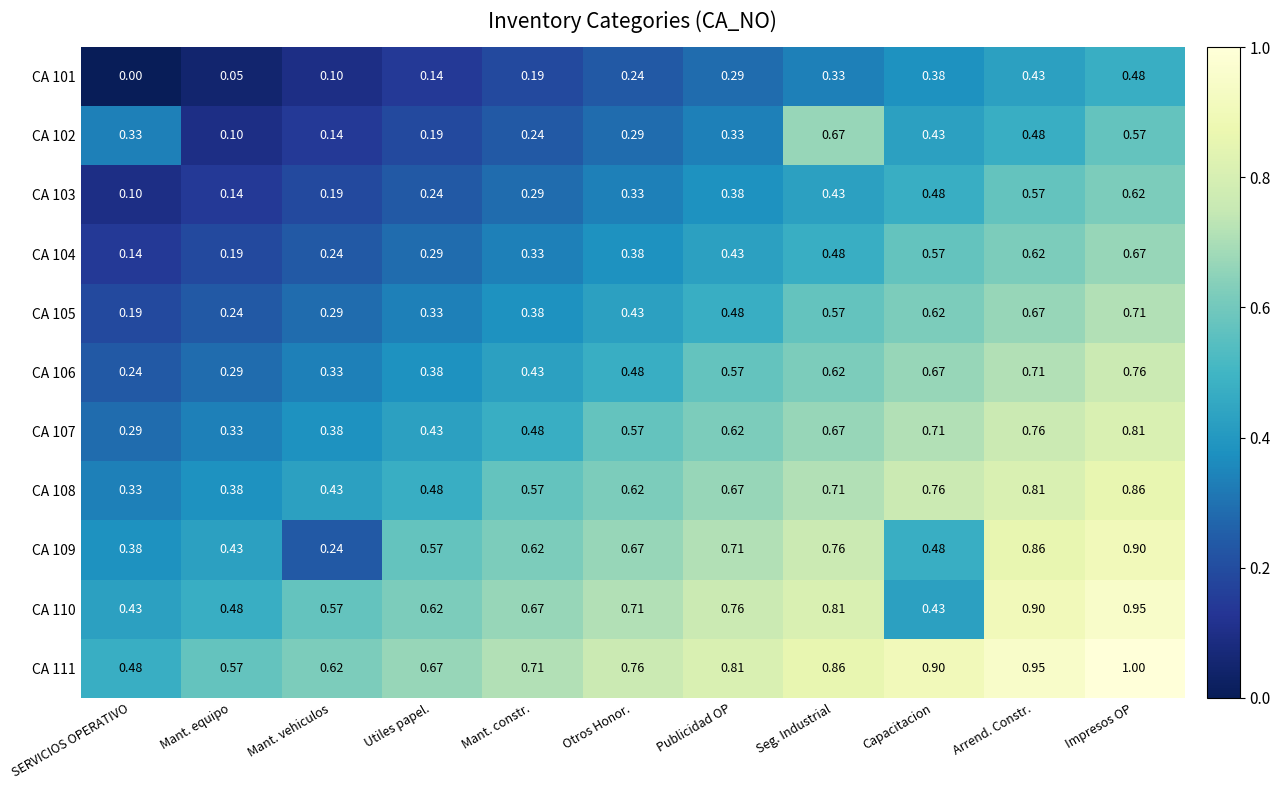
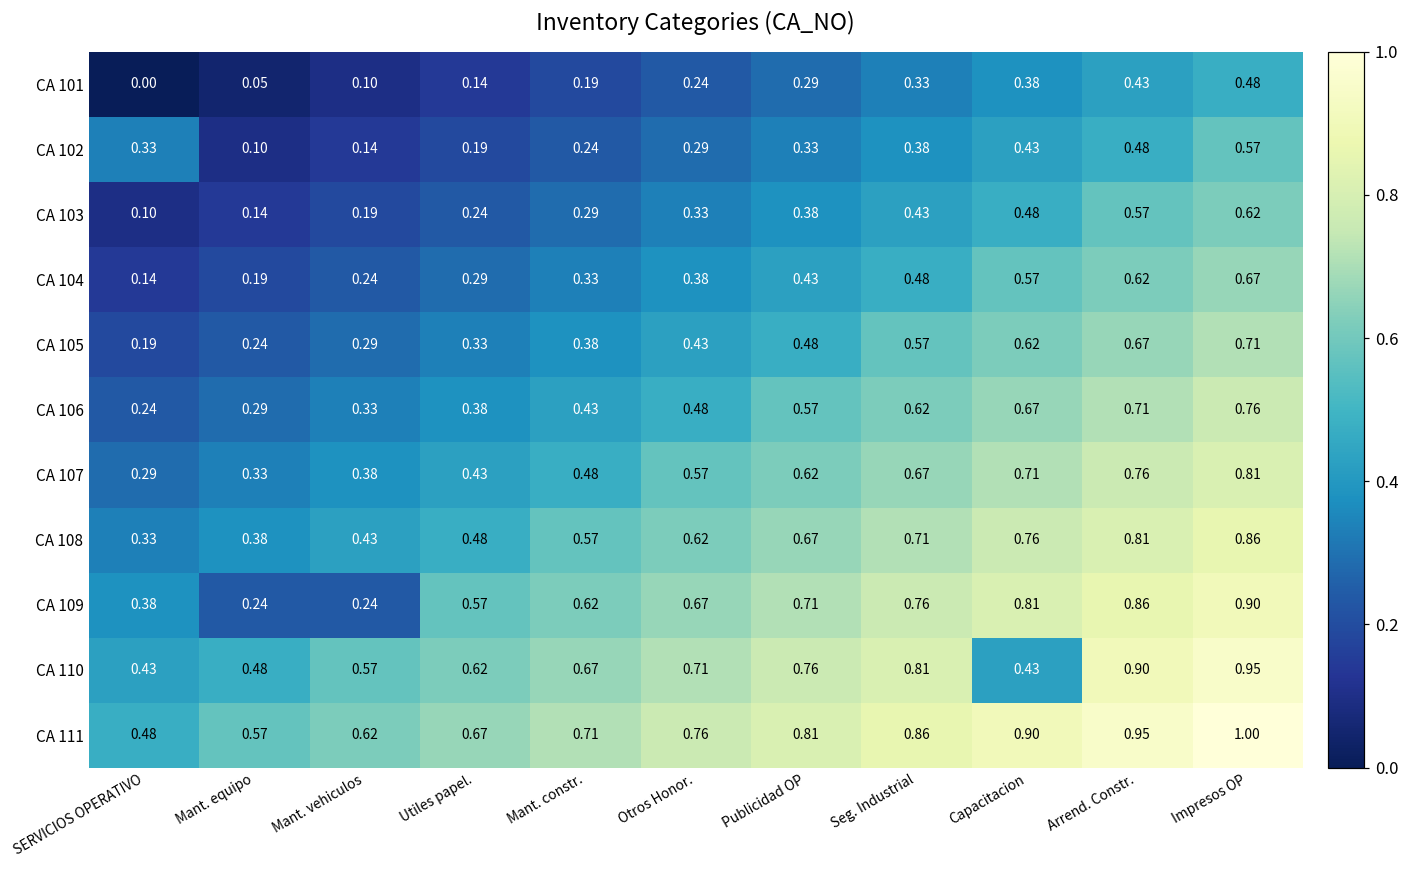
  {
    "CA 101": {
      "SERVICIOS OPERATIVO": 0.00,
      "Mant. equipo": 0.05,
      "Mant. vehiculos": 0.10,
      "Utiles papel.": 0.14,
      "Mant. constr.": 0.19,
      "Otros Honor.": 0.24,
      "Publicidad OP": 0.29,
      "Seg. Industrial": 0.33,
      "Capacitacion": 0.38,
      "Arrend. Constr.": 0.43,
      "Impresos OP": 0.48
    },
    "CA 102": {
      "SERVICIOS OPERATIVO": 0.33,
      "Mant. equipo": 0.10,
      "Mant. vehiculos": 0.14,
      "Utiles papel.": 0.19,
      "Mant. constr.": 0.24,
      "Otros Honor.": 0.29,
      "Publicidad OP": 0.33,
-     "Seg. Industrial": 0.67,
+     "Seg. Industrial": 0.38,
      "Capacitacion": 0.43,
      "Arrend. Constr.": 0.48,
      "Impresos OP": 0.57
    },
    "CA 103": {
      "SERVICIOS OPERATIVO": 0.10,
      "Mant. equipo": 0.14,
      "Mant. vehiculos": 0.19,
      "Utiles papel.": 0.24,
      "Mant. constr.": 0.29,
      "Otros Honor.": 0.33,
      "Publicidad OP": 0.38,
      "Seg. Industrial": 0.43,
      "Capacitacion": 0.48,
      "Arrend. Constr.": 0.57,
      "Impresos OP": 0.62
    },
    "CA 104": {
      "SERVICIOS OPERATIVO": 0.14,
      "Mant. equipo": 0.19,
      "Mant. vehiculos": 0.24,
      "Utiles papel.": 0.29,
      "Mant. constr.": 0.33,
      "Otros Honor.": 0.38,
      "Publicidad OP": 0.43,
      "Seg. Industrial": 0.48,
      "Capacitacion": 0.57,
      "Arrend. Constr.": 0.62,
      "Impresos OP": 0.67
    },
    "CA 105": {
      "SERVICIOS OPERATIVO": 0.19,
      "Mant. equipo": 0.24,
      "Mant. vehiculos": 0.29,
      "Utiles papel.": 0.33,
      "Mant. constr.": 0.38,
      "Otros Honor.": 0.43,
      "Publicidad OP": 0.48,
      "Seg. Industrial": 0.57,
      "Capacitacion": 0.62,
      "Arrend. Constr.": 0.67,
      "Impresos OP": 0.71
    },
    "CA 106": {
      "SERVICIOS OPERATIVO": 0.24,
      "Mant. equipo": 0.29,
      "Mant. vehiculos": 0.33,
      "Utiles papel.": 0.38,
      "Mant. constr.": 0.43,
      "Otros Honor.": 0.48,
      "Publicidad OP": 0.57,
      "Seg. Industrial": 0.62,
      "Capacitacion": 0.67,
      "Arrend. Constr.": 0.71,
      "Impresos OP": 0.76
    },
    "CA 107": {
      "SERVICIOS OPERATIVO": 0.29,
      "Mant. equipo": 0.33,
      "Mant. vehiculos": 0.38,
      "Utiles papel.": 0.43,
      "Mant. constr.": 0.48,
      "Otros Honor.": 0.57,
      "Publicidad OP": 0.62,
      "Seg. Industrial": 0.67,
      "Capacitacion": 0.71,
      "Arrend. Constr.": 0.76,
      "Impresos OP": 0.81
    },
    "CA 108": {
      "SERVICIOS OPERATIVO": 0.33,
      "Mant. equipo": 0.38,
      "Mant. vehiculos": 0.43,
      "Utiles papel.": 0.48,
      "Mant. constr.": 0.57,
      "Otros Honor.": 0.62,
      "Publicidad OP": 0.67,
      "Seg. Industrial": 0.71,
      "Capacitacion": 0.76,
      "Arrend. Constr.": 0.81,
      "Impresos OP": 0.86
    },
    "CA 109": {
      "SERVICIOS OPERATIVO": 0.38,
-     "Mant. equipo": 0.43,
+     "Mant. equipo": 0.24,
      "Mant. vehiculos": 0.24,
      "Utiles papel.": 0.57,
      "Mant. constr.": 0.62,
      "Otros Honor.": 0.67,
      "Publicidad OP": 0.71,
      "Seg. Industrial": 0.76,
-     "Capacitacion": 0.48,
+     "Capacitacion": 0.81,
      "Arrend. Constr.": 0.86,
      "Impresos OP": 0.90
    },
    "CA 110": {
      "SERVICIOS OPERATIVO": 0.43,
      "Mant. equipo": 0.48,
      "Mant. vehiculos": 0.57,
      "Utiles papel.": 0.62,
      "Mant. constr.": 0.67,
      "Otros Honor.": 0.71,
      "Publicidad OP": 0.76,
      "Seg. Industrial": 0.81,
      "Capacitacion": 0.43,
      "Arrend. Constr.": 0.90,
      "Impresos OP": 0.95
    },
    "CA 111": {
      "SERVICIOS OPERATIVO": 0.48,
      "Mant. equipo": 0.57,
      "Mant. vehiculos": 0.62,
      "Utiles papel.": 0.67,
      "Mant. constr.": 0.71,
      "Otros Honor.": 0.76,
      "Publicidad OP": 0.81,
      "Seg. Industrial": 0.86,
      "Capacitacion": 0.90,
      "Arrend. Constr.": 0.95,
      "Impresos OP": 1.00
    }
  }
